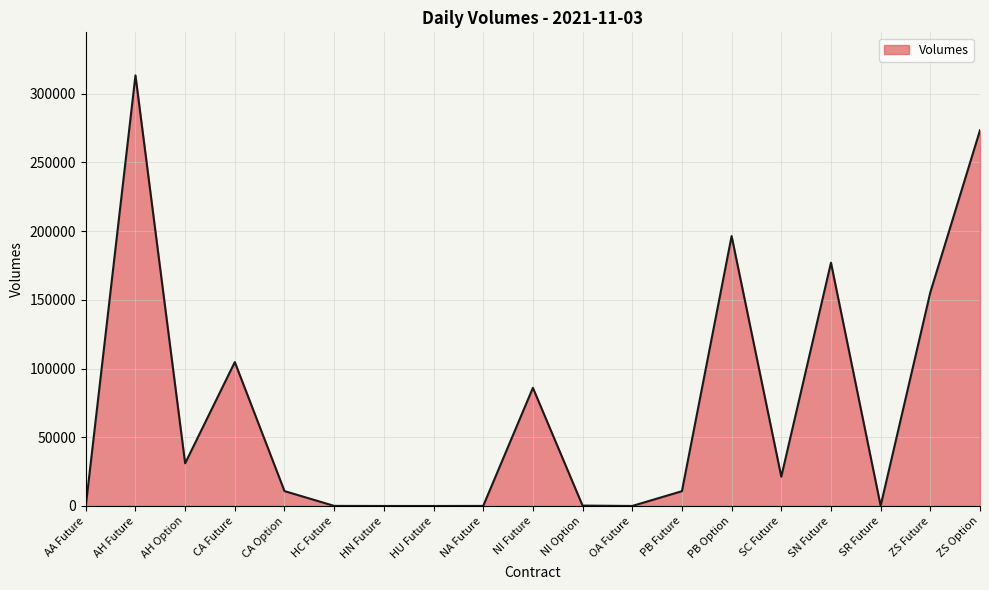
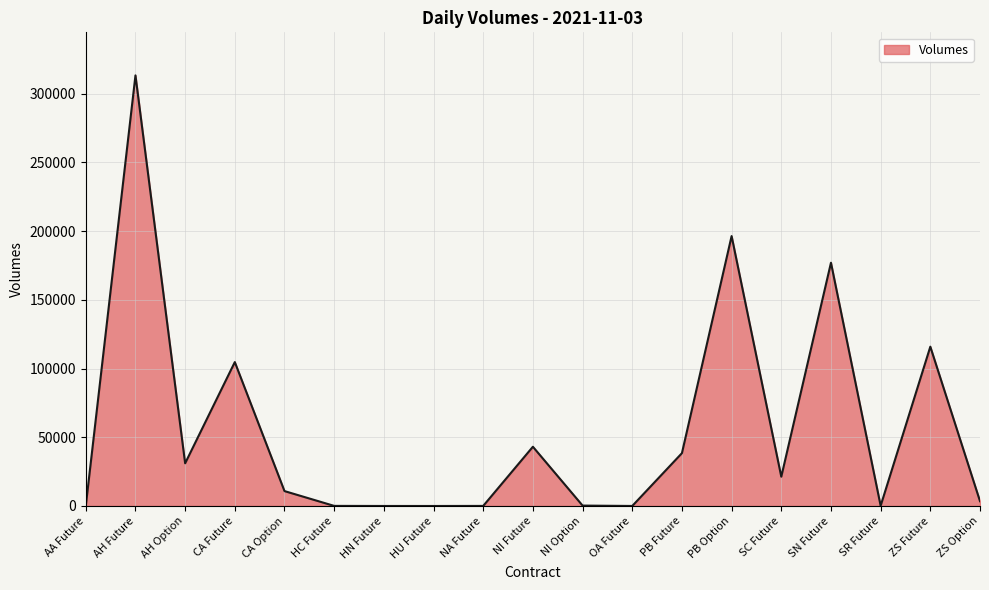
  {
    "AA Future": 0,
    "AH Future": 313000,
    "AH Option": 31000,
    "CA Future": 105000,
    "CA Option": 11000,
    "HC Future": 0,
    "HN Future": 0,
    "HU Future": 0,
    "NA Future": 0,
-   "NI Future": 86000,
+   "NI Future": 43000,
    "NI Option": 0,
    "OA Future": 0,
-   "PB Future": 11000,
+   "PB Future": 38000,
    "PB Option": 196000,
    "SC Future": 21000,
    "SN Future": 177000,
    "SR Future": 0,
-   "ZS Future": 155000,
-   "ZS Option": 273000
+   "ZS Future": 116000,
+   "ZS Option": 3000
  }
